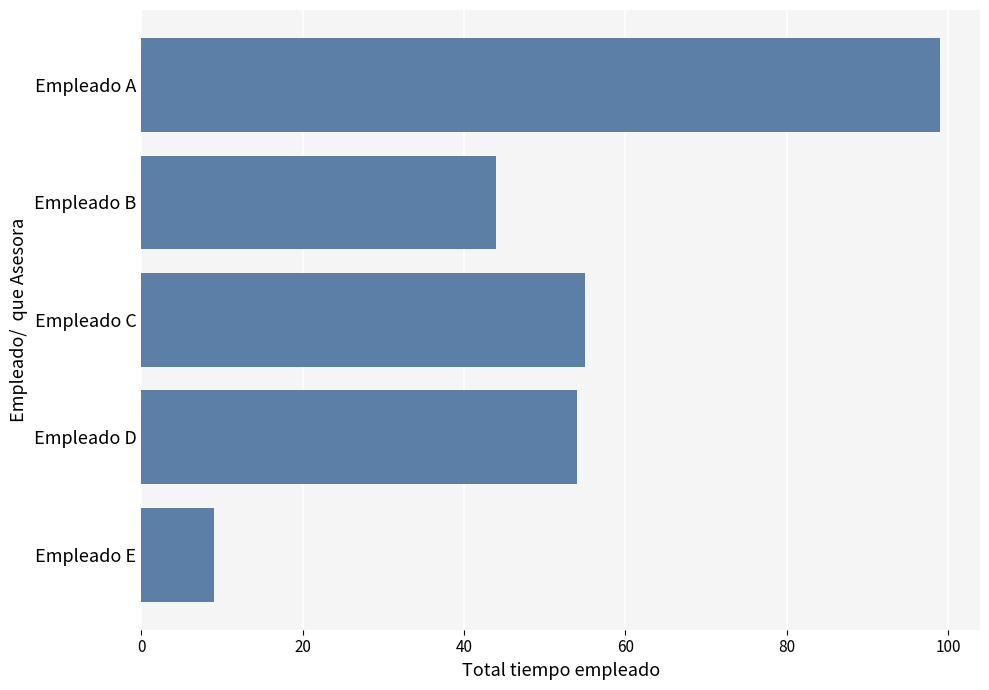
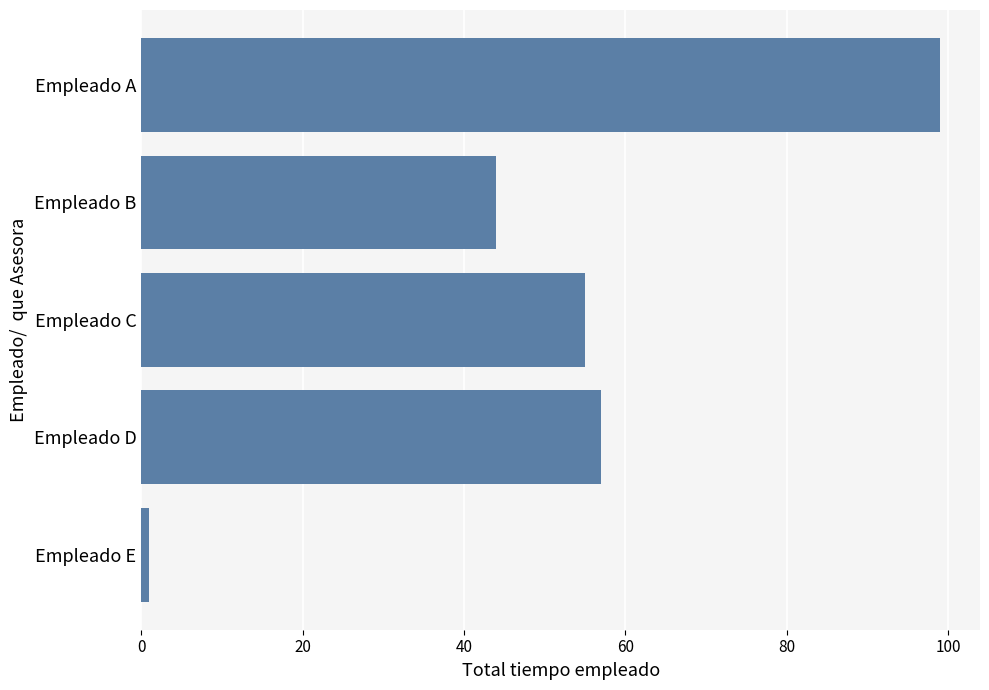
  {
    "Empleado A": 99,
    "Empleado B": 44,
    "Empleado C": 55,
-   "Empleado D": 54,
-   "Empleado E": 9
+   "Empleado D": 57,
+   "Empleado E": 1
  }
